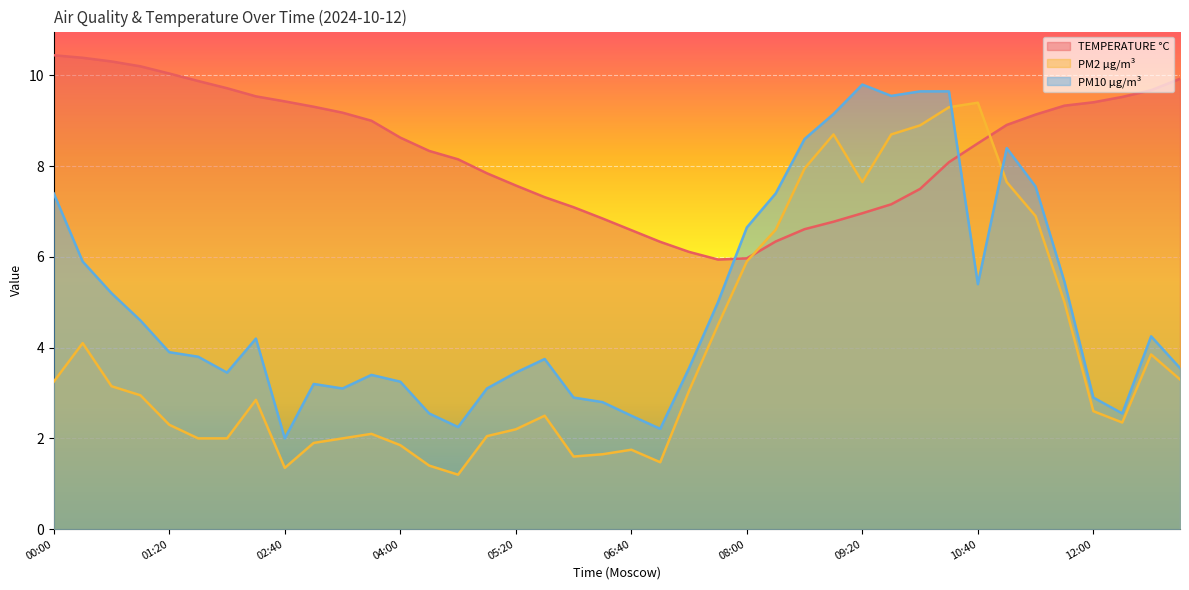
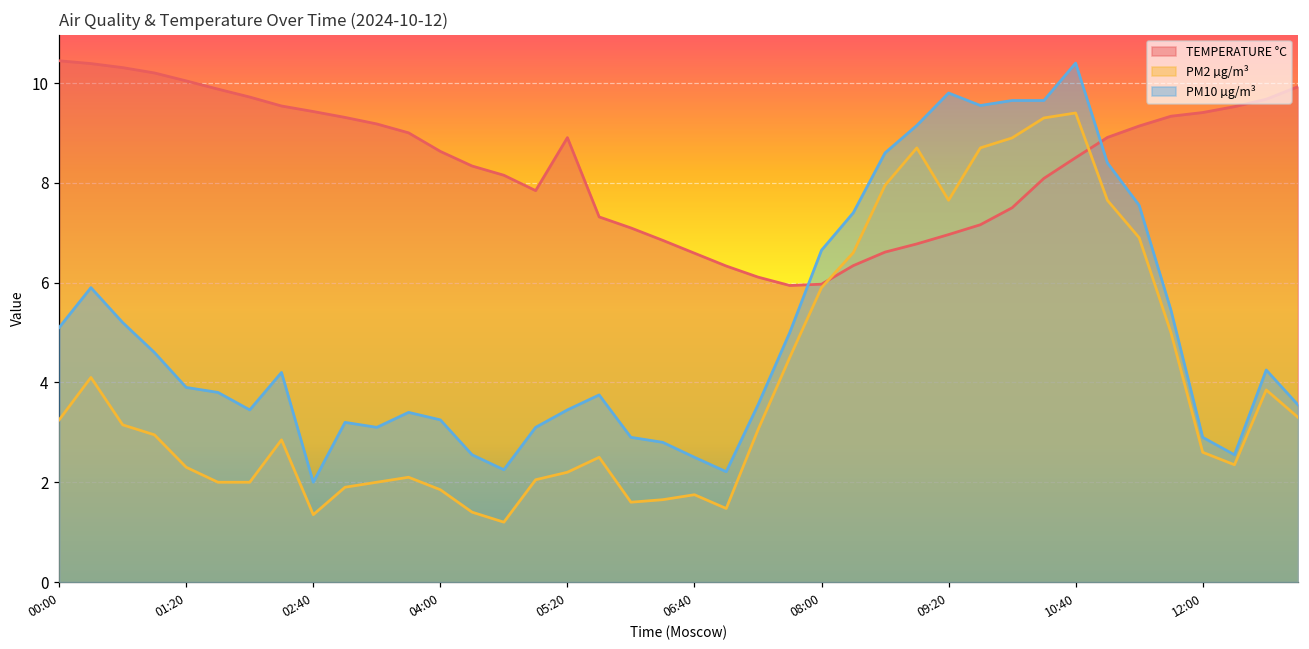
  {
    "TEMPERATURE °C": {
      "00:00": 10.4,
      "01:20": 10.0,
      "02:40": 9.4,
      "04:00": 8.6,
-     "05:20": 7.6,
+     "05:20": 8.9,
      "06:40": 6.6,
      "08:00": 6.0,
      "09:20": 7.0,
      "10:40": 8.5,
      "12:00": 9.4
    },
    "PM2 µg/m³": {
      "00:00": 3.3,
      "01:20": 2.3,
      "02:40": 1.4,
      "04:00": 1.9,
      "05:20": 2.2,
      "06:40": 1.8,
      "08:00": 5.9,
      "09:20": 7.7,
      "10:40": 9.4,
      "12:00": 2.6
    },
    "PM10 µg/m³": {
-     "00:00": 7.4,
+     "00:00": 5.1,
      "01:20": 3.9,
      "02:40": 2.0,
      "04:00": 3.3,
      "05:20": 3.5,
      "06:40": 2.5,
      "08:00": 6.7,
      "09:20": 9.8,
-     "10:40": 5.4,
+     "10:40": 10.4,
      "12:00": 2.9
    }
  }
